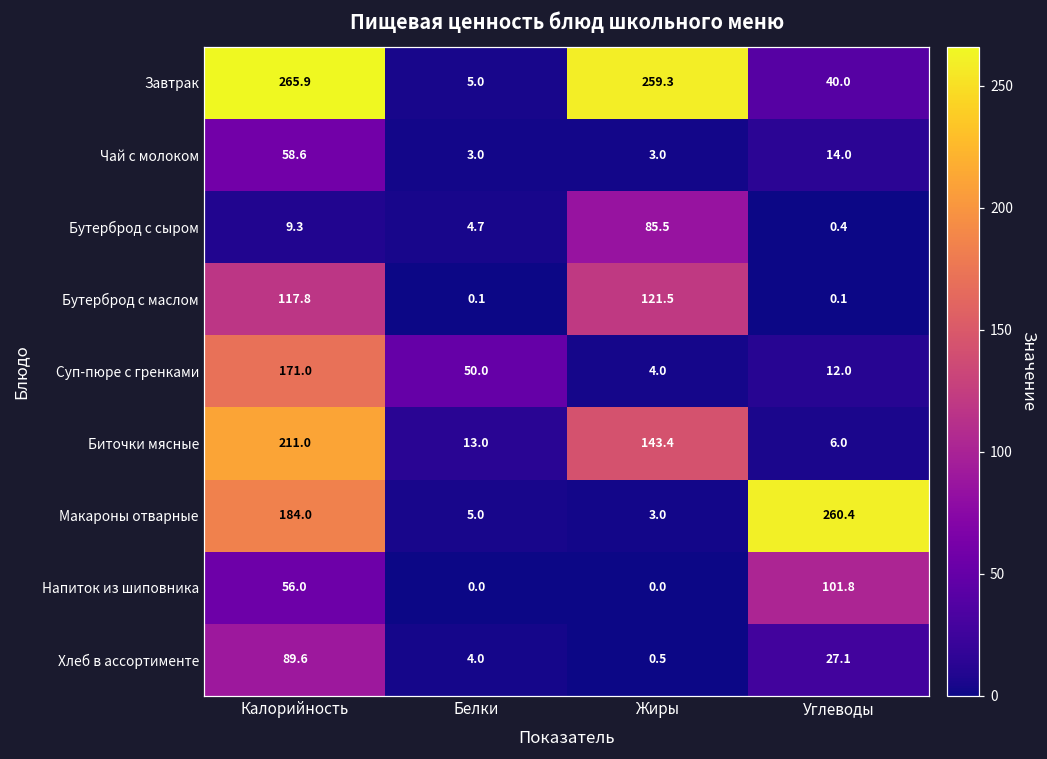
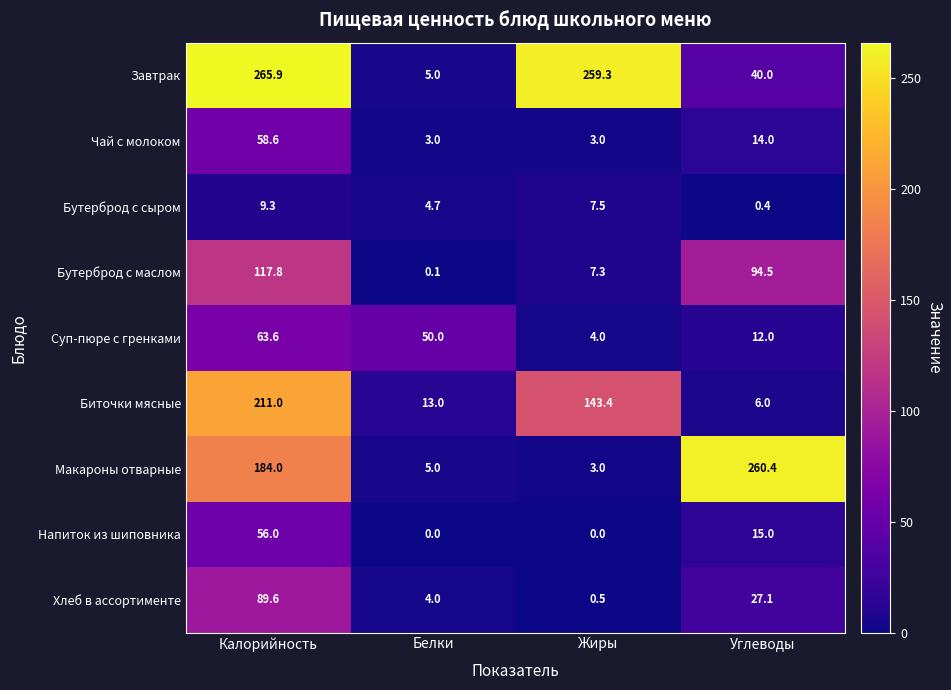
  {
    "Завтрак": {
      "Калорийность": 265.9,
      "Белки": 5.0,
      "Жиры": 259.3,
      "Углеводы": 40.0
    },
    "Чай с молоком": {
      "Калорийность": 58.6,
      "Белки": 3.0,
      "Жиры": 3.0,
      "Углеводы": 14.0
    },
    "Бутерброд с сыром": {
      "Калорийность": 9.3,
      "Белки": 4.7,
-     "Жиры": 85.5,
+     "Жиры": 7.5,
      "Углеводы": 0.4
    },
    "Бутерброд с маслом": {
      "Калорийность": 117.8,
      "Белки": 0.1,
-     "Жиры": 121.5,
-     "Углеводы": 0.1
+     "Жиры": 7.3,
+     "Углеводы": 94.5
    },
    "Суп-пюре с гренками": {
-     "Калорийность": 171.0,
+     "Калорийность": 63.6,
      "Белки": 50.0,
      "Жиры": 4.0,
      "Углеводы": 12.0
    },
    "Биточки мясные": {
      "Калорийность": 211.0,
      "Белки": 13.0,
      "Жиры": 143.4,
      "Углеводы": 6.0
    },
    "Макароны отварные": {
      "Калорийность": 184.0,
      "Белки": 5.0,
      "Жиры": 3.0,
      "Углеводы": 260.4
    },
    "Напиток из шиповника": {
      "Калорийность": 56.0,
      "Белки": 0.0,
      "Жиры": 0.0,
-     "Углеводы": 101.8
+     "Углеводы": 15.0
    },
    "Хлеб в ассортименте": {
      "Калорийность": 89.6,
      "Белки": 4.0,
      "Жиры": 0.5,
      "Углеводы": 27.1
    }
  }
